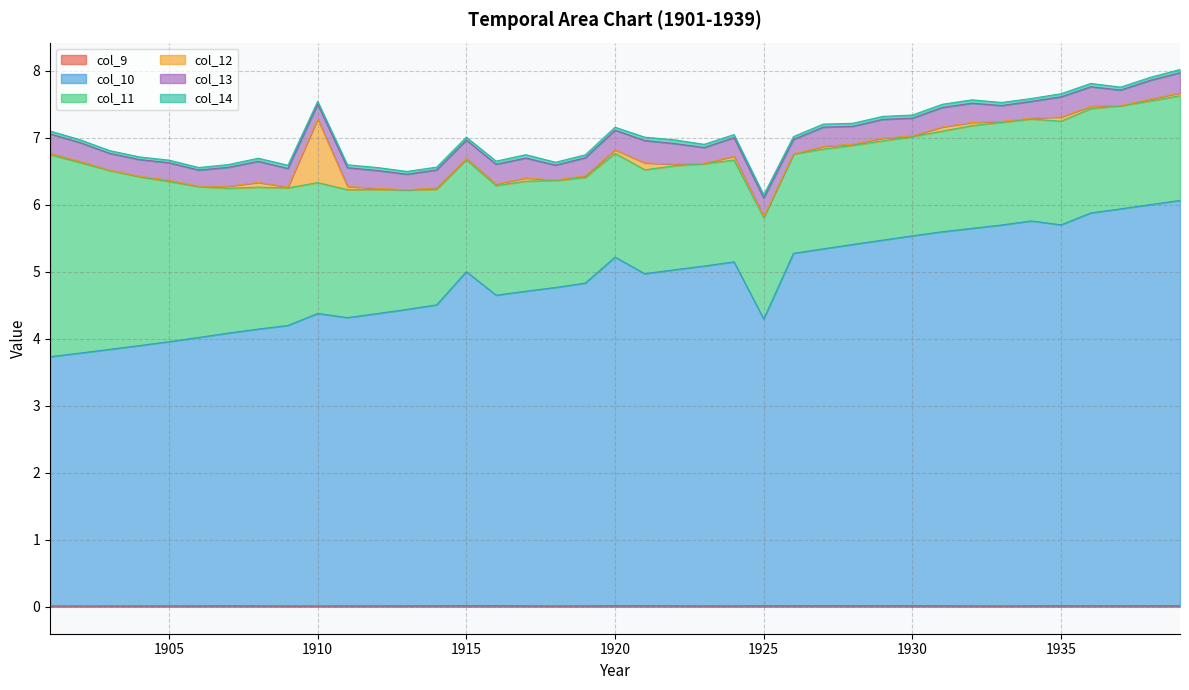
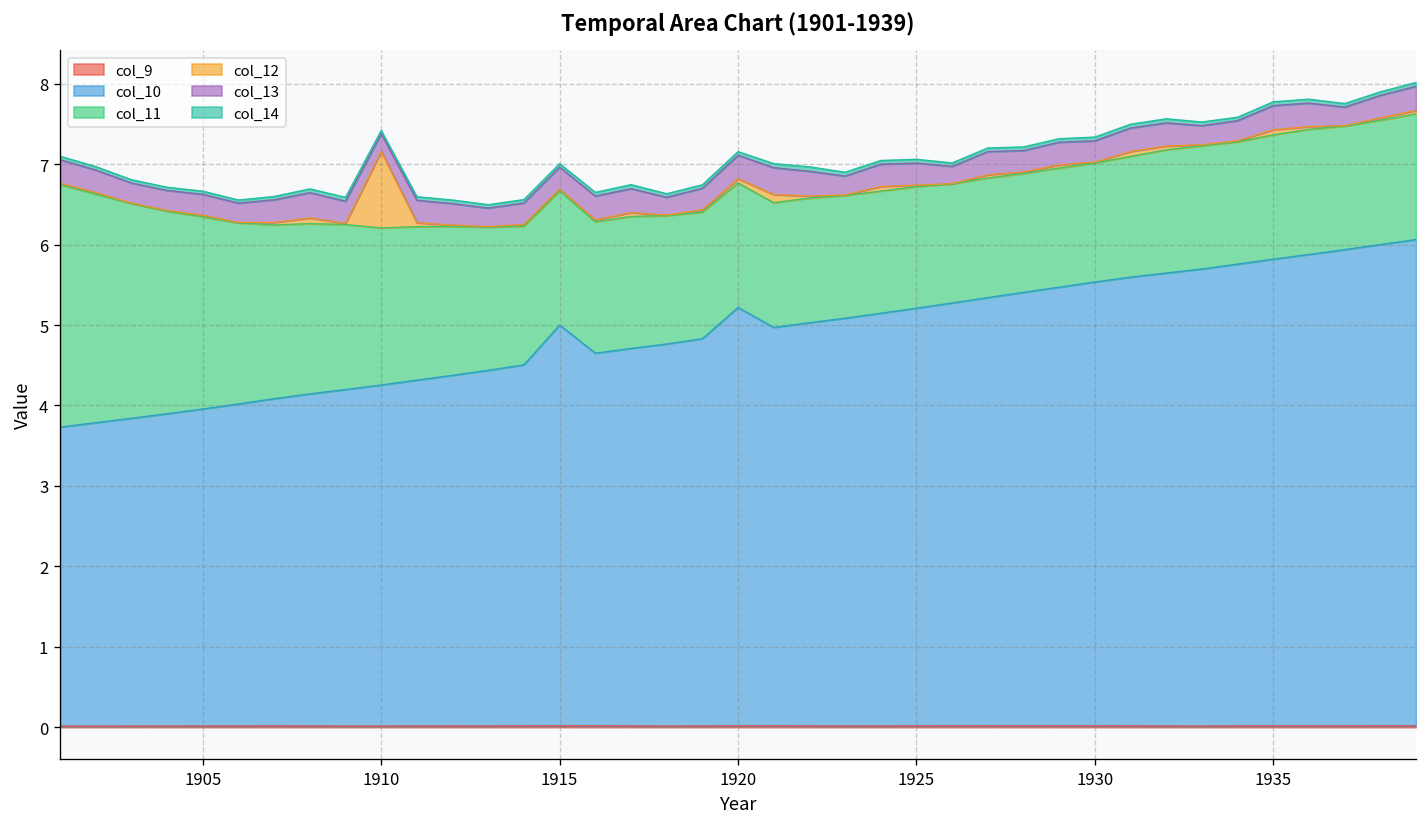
  {
    "col_9": {
      "1905": 0.0,
      "1910": 0.0,
      "1915": 0.0,
      "1920": 0.0,
      "1925": 0.0,
      "1930": 0.0,
      "1935": 0.0
    },
    "col_10": {
      "1905": 3.9,
-     "1910": 4.4,
+     "1910": 4.2,
      "1915": 5.0,
      "1920": 5.2,
-     "1925": 4.3,
+     "1925": 5.2,
      "1930": 5.5,
-     "1935": 5.7
+     "1935": 5.8
    },
    "col_12": {
      "1910": 1.0,
      "1920": 0.1,
      "1935": 0.1
    },
    "col_13": {
      "1905": 0.3,
      "1910": 0.2,
      "1915": 0.3,
      "1920": 0.3,
      "1925": 0.3,
      "1930": 0.3,
      "1935": 0.3
    }
  }
